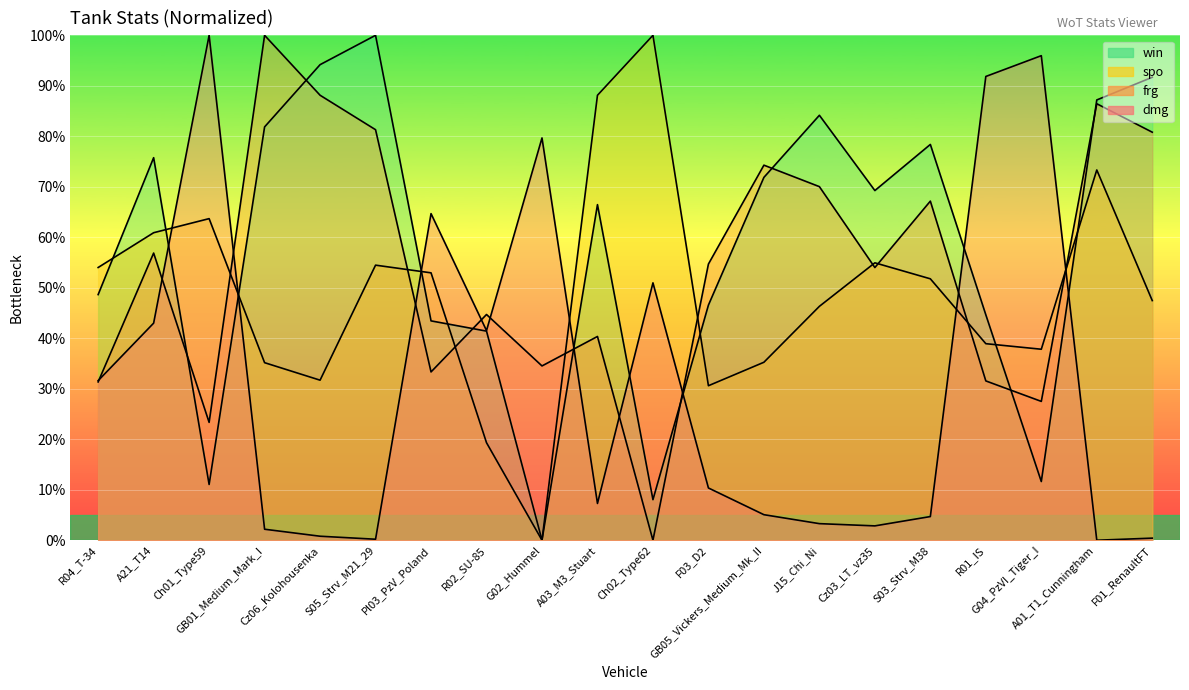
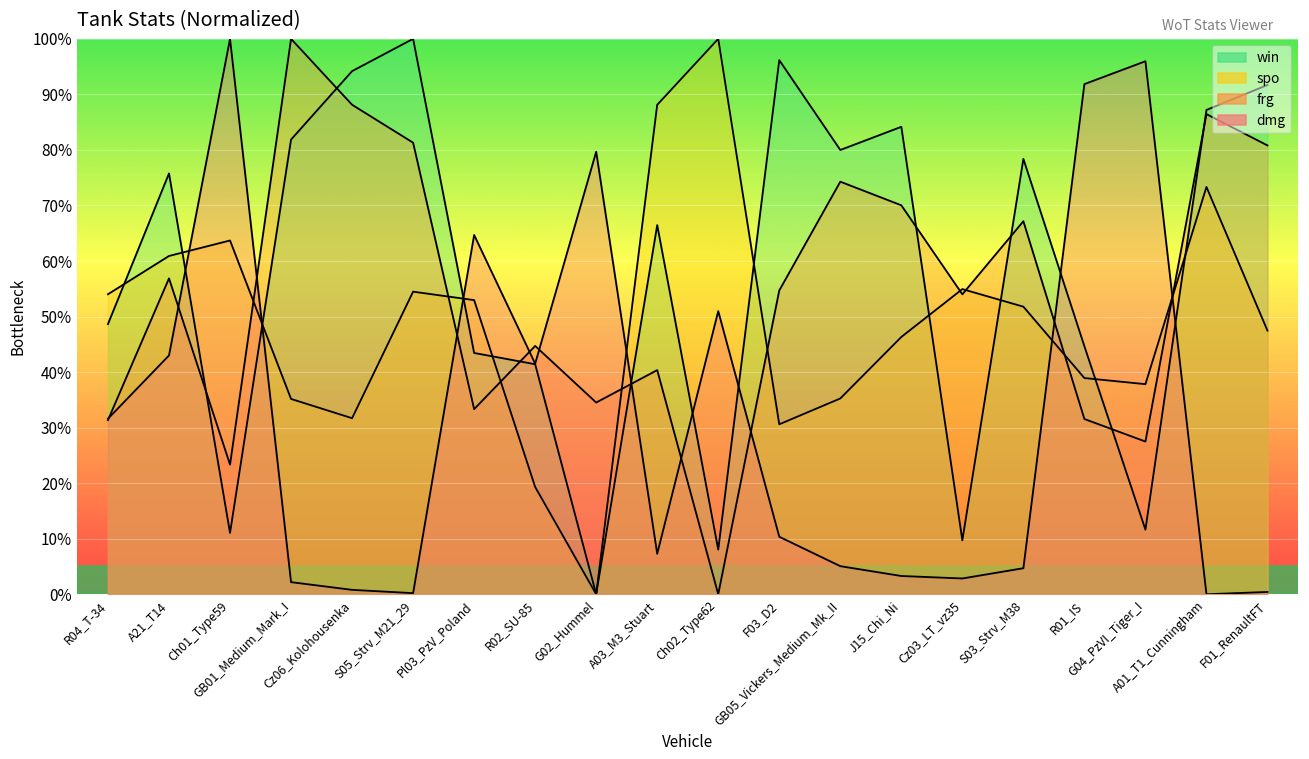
  {
    "win": {
      "R04_T-34": "49%",
      "A21_T14": "76%",
      "Ch01_Type59": "11%",
      "GB01_Medium_Mark_I": "82%",
      "Cz06_Kolohousenka": "94%",
      "S05_Strv_M21_29": "100%",
      "Pl03_PzV_Poland": "43%",
      "A03_M3_Stuart": "66%",
      "Ch02_Type62": "8%",
-     "F03_D2": "47%",
-     "GB05_Vickers_Medium_Mk_II": "72%",
+     "F03_D2": "96%",
+     "GB05_Vickers_Medium_Mk_II": "80%",
      "J15_Chi_Ni": "84%",
-     "Cz03_LT_vz35": "69%",
+     "Cz03_LT_vz35": "10%",
      "S03_Strv_M38": "78%",
      "R01_IS": "45%",
      "G04_PzVI_Tiger_I": "12%",
      "A01_T1_Cunningham": "87%"
    }
  }
